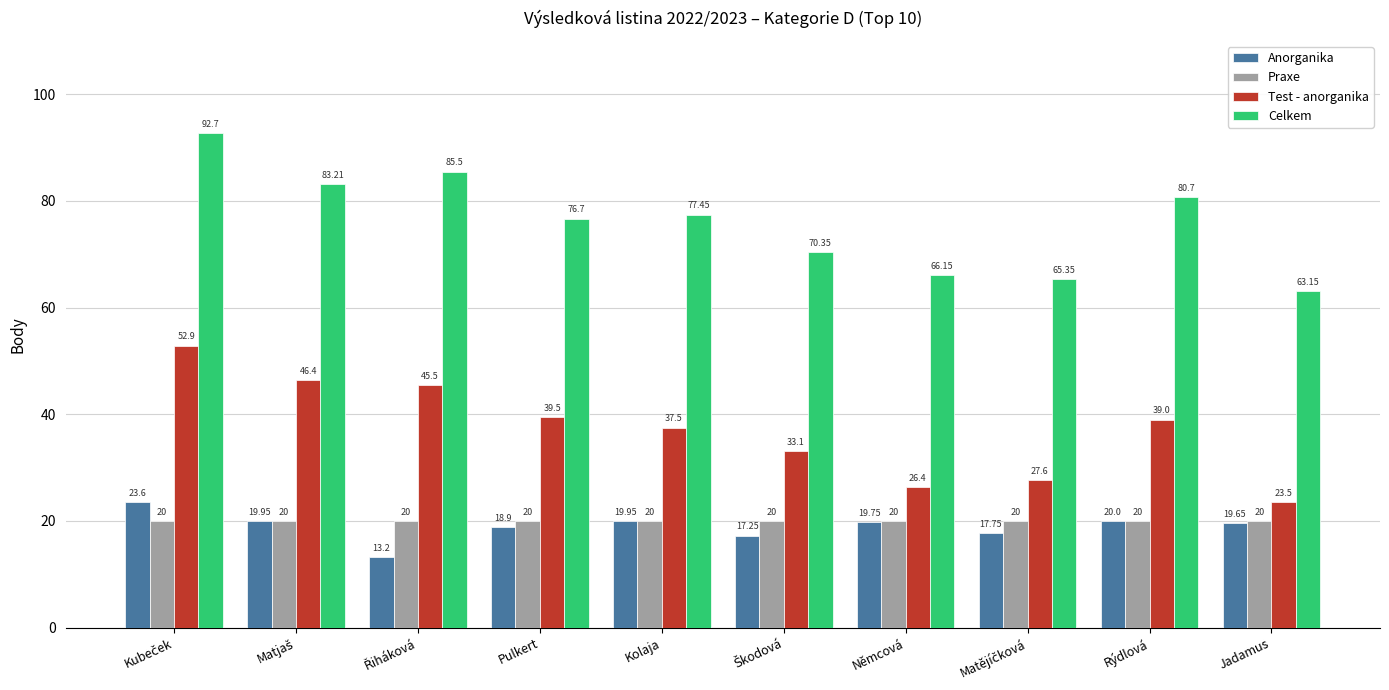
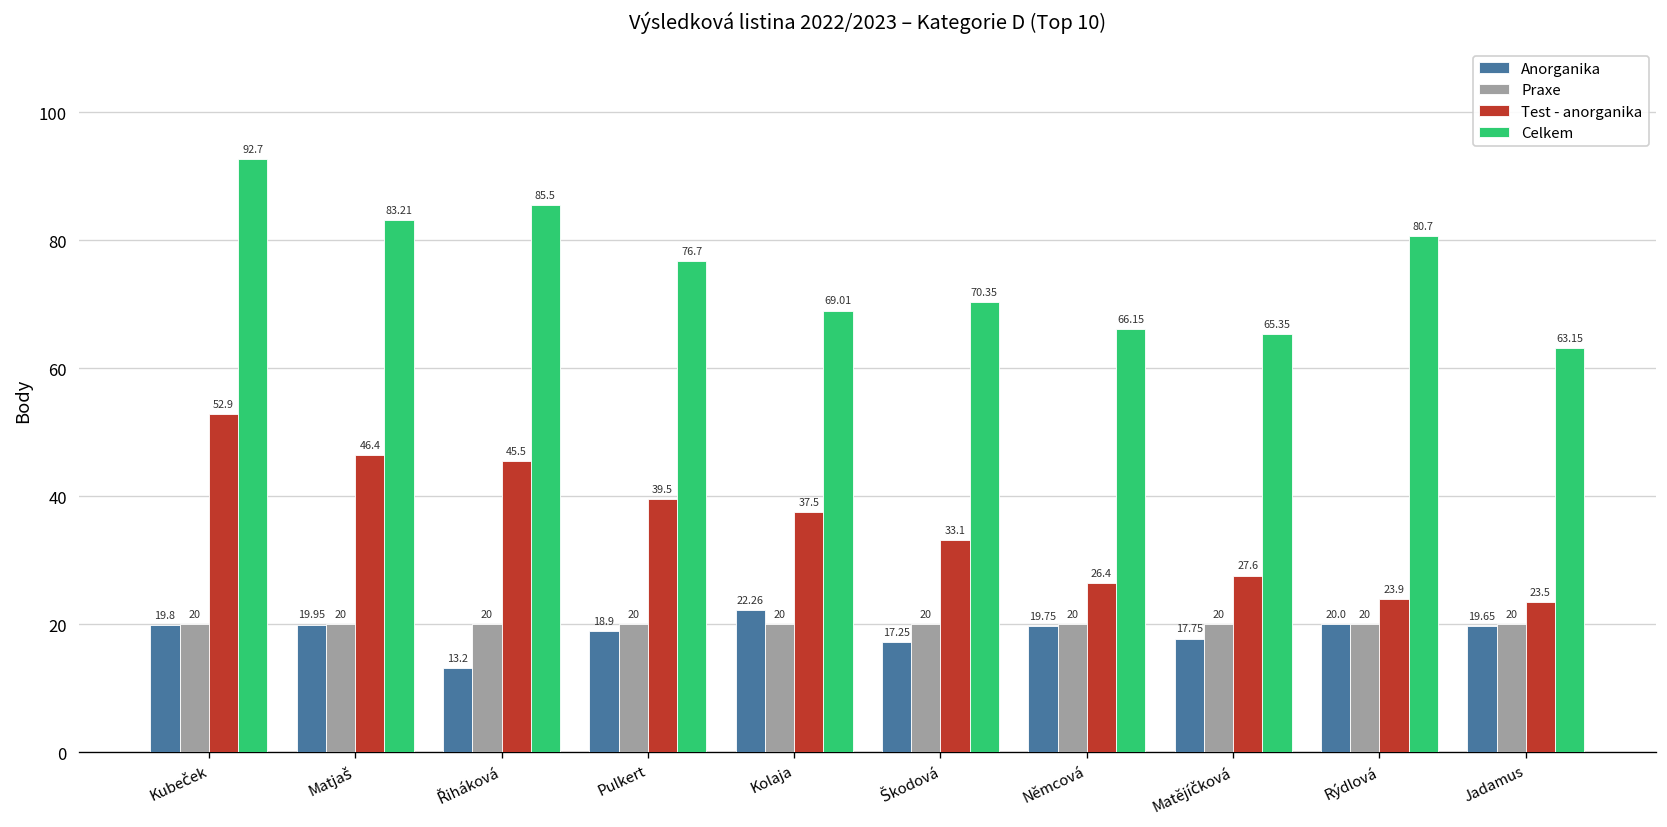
  {
    "Anorganika": {
-     "Kubeček": 23.6,
+     "Kubeček": 19.8,
      "Matjaš": 19.95,
      "Řiháková": 13.2,
      "Pulkert": 18.9,
-     "Kolaja": 19.95,
+     "Kolaja": 22.26,
      "Škodová": 17.25,
      "Němcová": 19.75,
      "Matějíčková": 17.75,
      "Rýdlová": 20.0,
      "Jadamus": 19.65
    },
    "Praxe": {
      "Kubeček": 20,
      "Matjaš": 20,
      "Řiháková": 20,
      "Pulkert": 20,
      "Kolaja": 20,
      "Škodová": 20,
      "Němcová": 20,
      "Matějíčková": 20,
      "Rýdlová": 20,
      "Jadamus": 20
    },
    "Test - anorganika": {
      "Kubeček": 52.9,
      "Matjaš": 46.4,
      "Řiháková": 45.5,
      "Pulkert": 39.5,
      "Kolaja": 37.5,
      "Škodová": 33.1,
      "Němcová": 26.4,
      "Matějíčková": 27.6,
-     "Rýdlová": 39.0,
+     "Rýdlová": 23.9,
      "Jadamus": 23.5
    },
    "Celkem": {
      "Kubeček": 92.7,
      "Matjaš": 83.21,
      "Řiháková": 85.5,
      "Pulkert": 76.7,
-     "Kolaja": 77.45,
+     "Kolaja": 69.01,
      "Škodová": 70.35,
      "Němcová": 66.15,
      "Matějíčková": 65.35,
      "Rýdlová": 80.7,
      "Jadamus": 63.15
    }
  }
